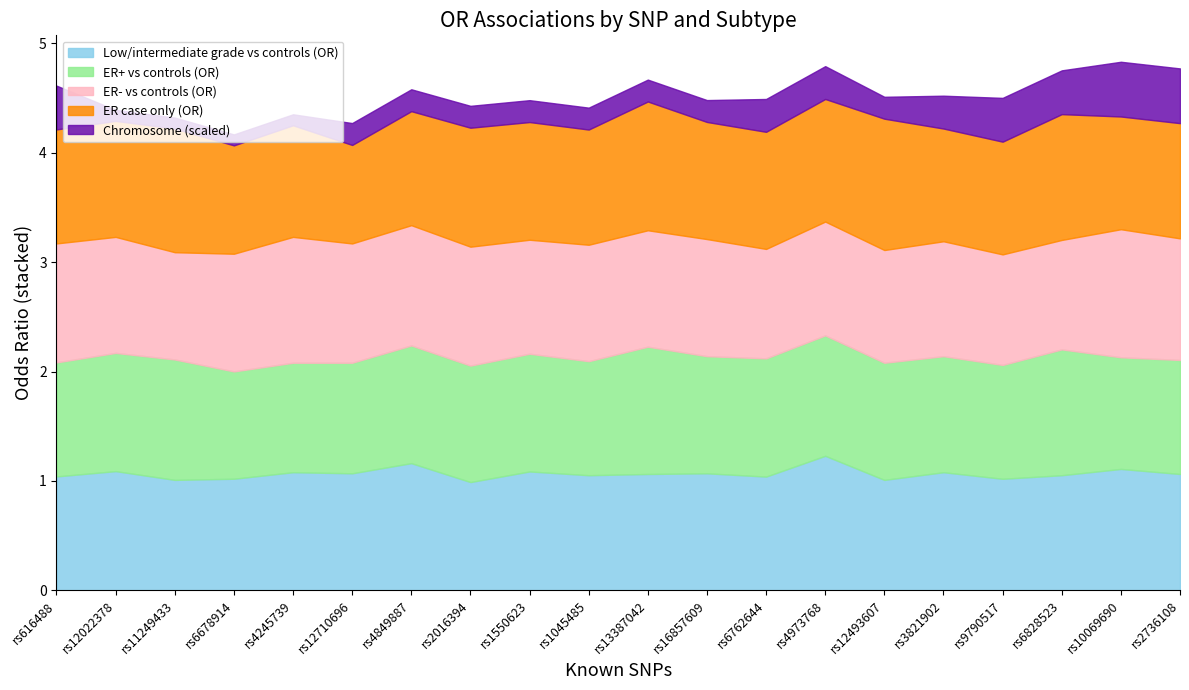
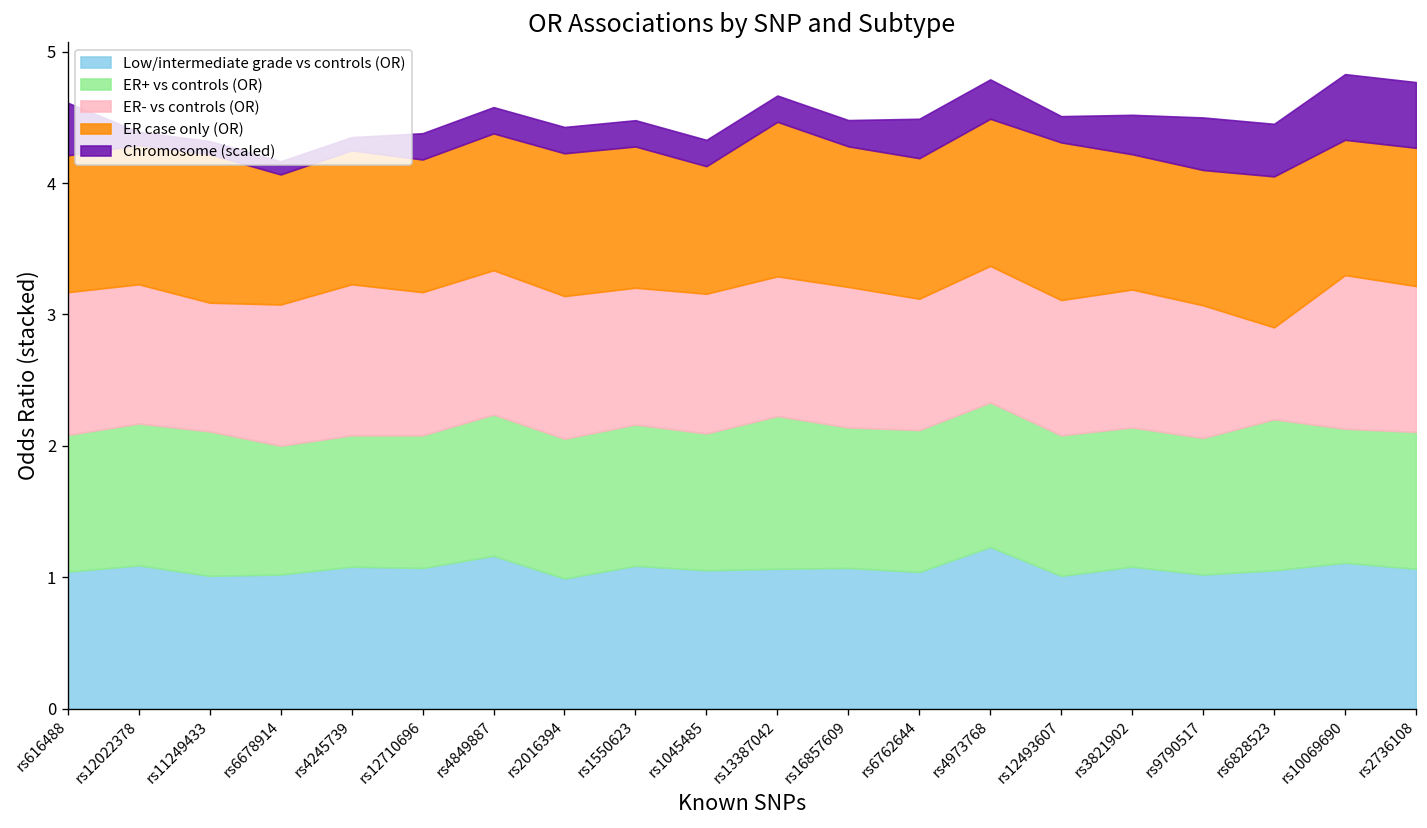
  {
    "Low/intermediate grade vs controls (OR)": {
      "rs616488": 1.04,
      "rs12022378": 1.09,
      "rs11249433": 1.01,
      "rs6678914": 1.02,
      "rs4245739": 1.08,
      "rs12710696": 1.07,
      "rs4849887": 1.16,
      "rs2016394": 0.99,
      "rs1550623": 1.09,
      "rs1045485": 1.05,
      "rs13387042": 1.06,
      "rs16857609": 1.07,
      "rs6762644": 1.04,
      "rs4973768": 1.23,
      "rs12493607": 1.01,
      "rs3821902": 1.08,
      "rs9790517": 1.02,
      "rs6828523": 1.05,
      "rs10069690": 1.11,
      "rs2736108": 1.06
    },
    "ER+ vs controls (OR)": {
      "rs616488": 1.04,
      "rs12022378": 1.08,
      "rs11249433": 1.10,
      "rs6678914": 0.98,
      "rs4245739": 1.00,
      "rs12710696": 1.01,
      "rs4849887": 1.08,
      "rs2016394": 1.06,
      "rs1550623": 1.08,
      "rs1045485": 1.04,
      "rs13387042": 1.16,
      "rs16857609": 1.07,
      "rs6762644": 1.08,
      "rs4973768": 1.10,
      "rs12493607": 1.07,
      "rs3821902": 1.06,
      "rs9790517": 1.04,
      "rs6828523": 1.15,
      "rs10069690": 1.02,
      "rs2736108": 1.04
    },
    "ER- vs controls (OR)": {
      "rs616488": 1.1,
      "rs12022378": 1.06,
      "rs11249433": 1.0,
      "rs6678914": 1.08,
      "rs4245739": 1.15,
      "rs12710696": 1.1,
      "rs4849887": 1.1,
      "rs2016394": 1.1,
      "rs1550623": 1.04,
      "rs1045485": 1.06,
      "rs13387042": 1.06,
      "rs16857609": 1.07,
      "rs6762644": 1.0,
      "rs4973768": 1.04,
      "rs12493607": 1.03,
      "rs3821902": 1.05,
      "rs9790517": 1.0,
-     "rs6828523": 1.0,
+     "rs6828523": 0.7,
      "rs10069690": 1.17,
      "rs2736108": 1.1
    },
    "ER case only (OR)": {
      "rs616488": 1.04,
      "rs6678914": 0.99,
-     "rs12710696": 0.90,
+     "rs12710696": 1.01,
      "rs4849887": 1.04,
      "rs2016394": 1.09,
      "rs1550623": 1.08,
-     "rs1045485": 1.05,
+     "rs1045485": 0.97,
      "rs13387042": 1.18,
      "rs16857609": 1.07,
      "rs6762644": 1.07,
      "rs4973768": 1.12,
      "rs12493607": 1.20,
      "rs3821902": 1.03,
      "rs9790517": 1.03,
      "rs6828523": 1.15,
      "rs10069690": 1.03,
      "rs2736108": 1.05
    },
    "Chromosome (scaled)": {
      "rs616488": 0.40,
      "rs12710696": 0.20,
      "rs4849887": 0.20,
      "rs2016394": 0.20,
      "rs1550623": 0.20,
      "rs1045485": 0.20,
      "rs13387042": 0.20,
      "rs16857609": 0.20,
      "rs6762644": 0.30,
      "rs4973768": 0.30,
      "rs12493607": 0.20,
      "rs3821902": 0.30,
      "rs9790517": 0.40,
      "rs6828523": 0.40,
      "rs10069690": 0.50,
      "rs2736108": 0.50
    }
  }
